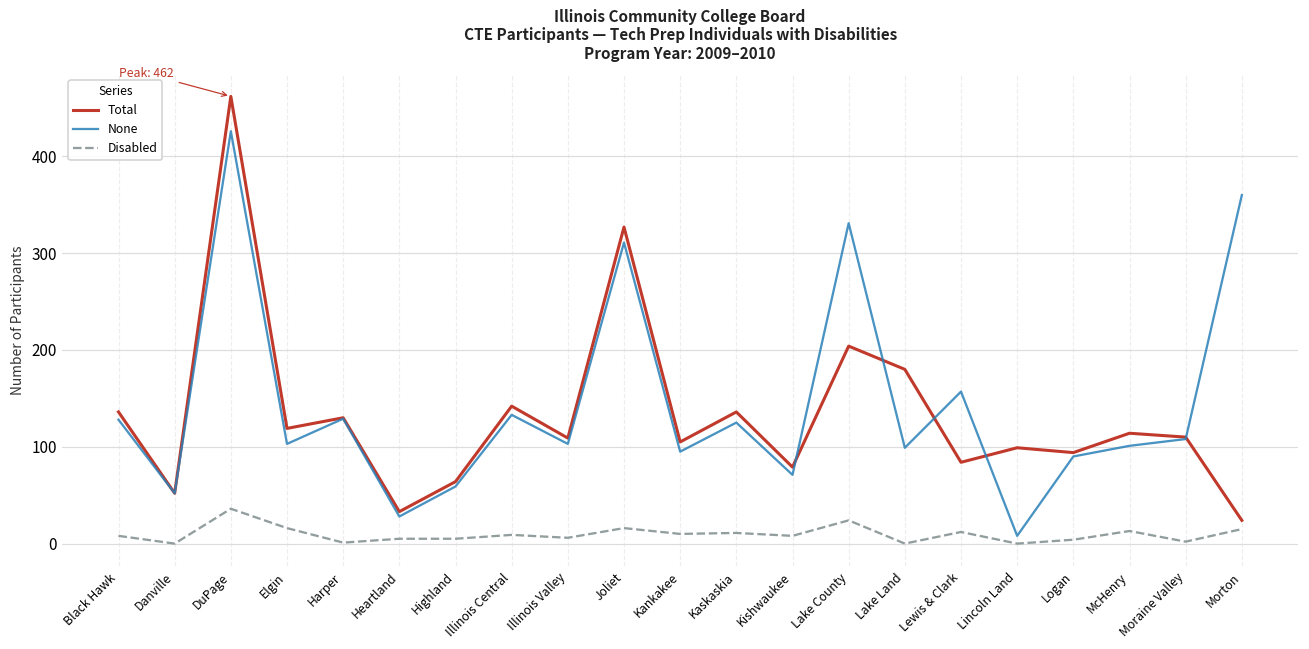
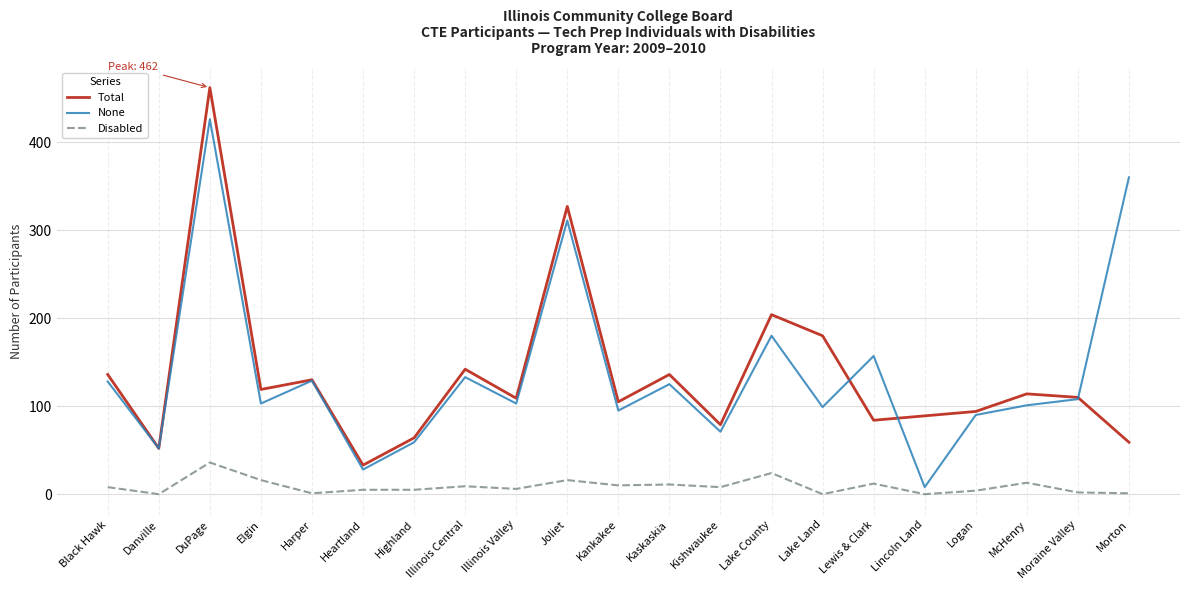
  {
    "Total": {
      "Black Hawk": 140,
      "Elgin": 120,
      "Heartland": 30,
      "Highland": 60,
      "Illinois Central": 140,
      "Illinois Valley": 110,
      "Joliet": 330,
      "Kankakee": 110,
      "Kaskaskia": 140,
      "Kishwaukee": 80,
      "Lake County": 200,
      "Lake Land": 180,
      "Lewis & Clark": 80,
-     "Lincoln Land": 100,
+     "Lincoln Land": 90,
      "Logan": 90,
      "McHenry": 110,
-     "Morton": 20
+     "Morton": 60
    },
    "None": {
      "Black Hawk": 130,
      "DuPage": 430,
      "Elgin": 100,
      "Heartland": 30,
      "Highland": 60,
      "Illinois Central": 130,
      "Illinois Valley": 100,
      "Joliet": 310,
      "Kankakee": 100,
      "Kaskaskia": 130,
      "Kishwaukee": 70,
-     "Lake County": 330,
+     "Lake County": 180,
      "Lake Land": 100,
      "Lewis & Clark": 160,
      "Lincoln Land": 10,
      "Logan": 90,
      "McHenry": 100,
      "Morton": 360
    },
    "Disabled": {
      "Black Hawk": 10,
      "Danville": 0,
      "DuPage": 40,
      "Elgin": 20,
      "Harper": 0,
      "Heartland": 10,
      "Highland": 10,
      "Illinois Central": 10,
      "Illinois Valley": 10,
      "Joliet": 20,
      "Kankakee": 10,
      "Kaskaskia": 10,
      "Kishwaukee": 10,
      "Lake County": 20,
      "Lake Land": 0,
      "Lewis & Clark": 10,
      "Lincoln Land": 0,
      "Logan": 0,
      "McHenry": 10,
      "Moraine Valley": 0,
-     "Morton": 20
+     "Morton": 0
    }
  }
